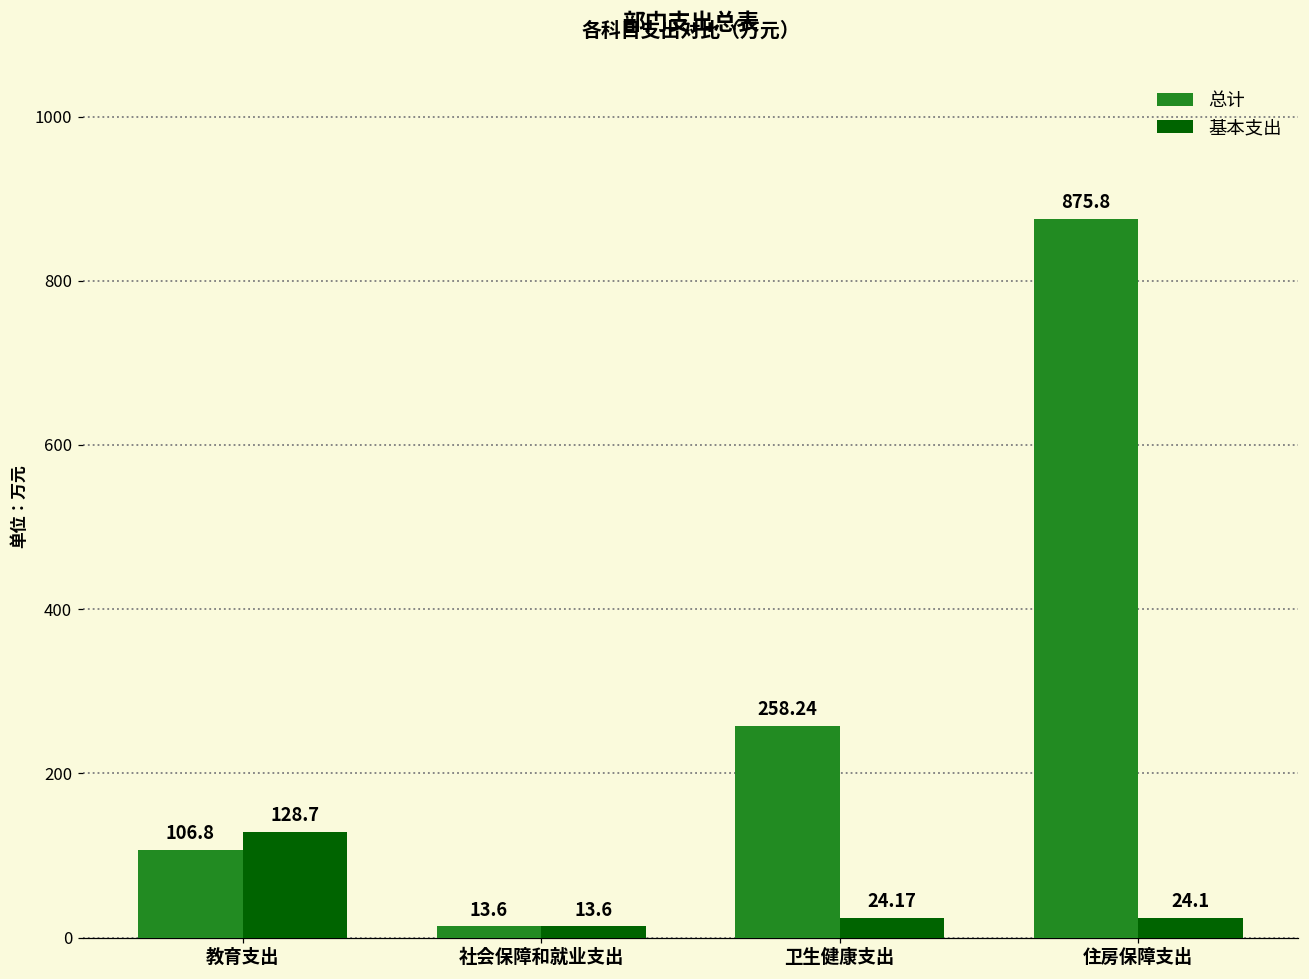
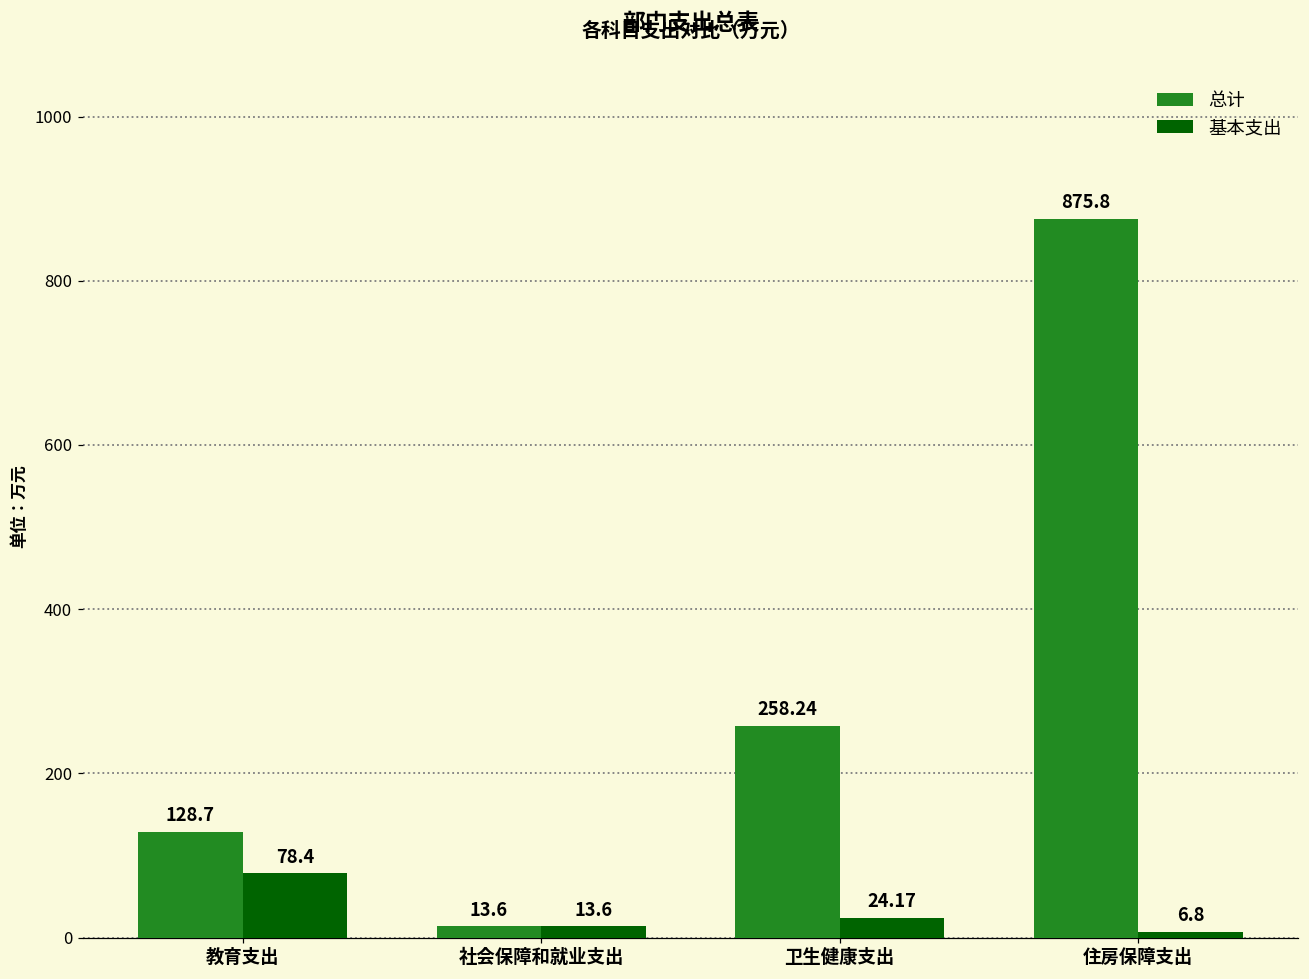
  {
    "总计": {
-     "教育支出": 106.8,
+     "教育支出": 128.7,
      "社会保障和就业支出": 13.6,
      "卫生健康支出": 258.24,
      "住房保障支出": 875.8
    },
    "基本支出": {
-     "教育支出": 128.7,
+     "教育支出": 78.4,
      "社会保障和就业支出": 13.6,
      "卫生健康支出": 24.17,
-     "住房保障支出": 24.1
+     "住房保障支出": 6.8
    }
  }
